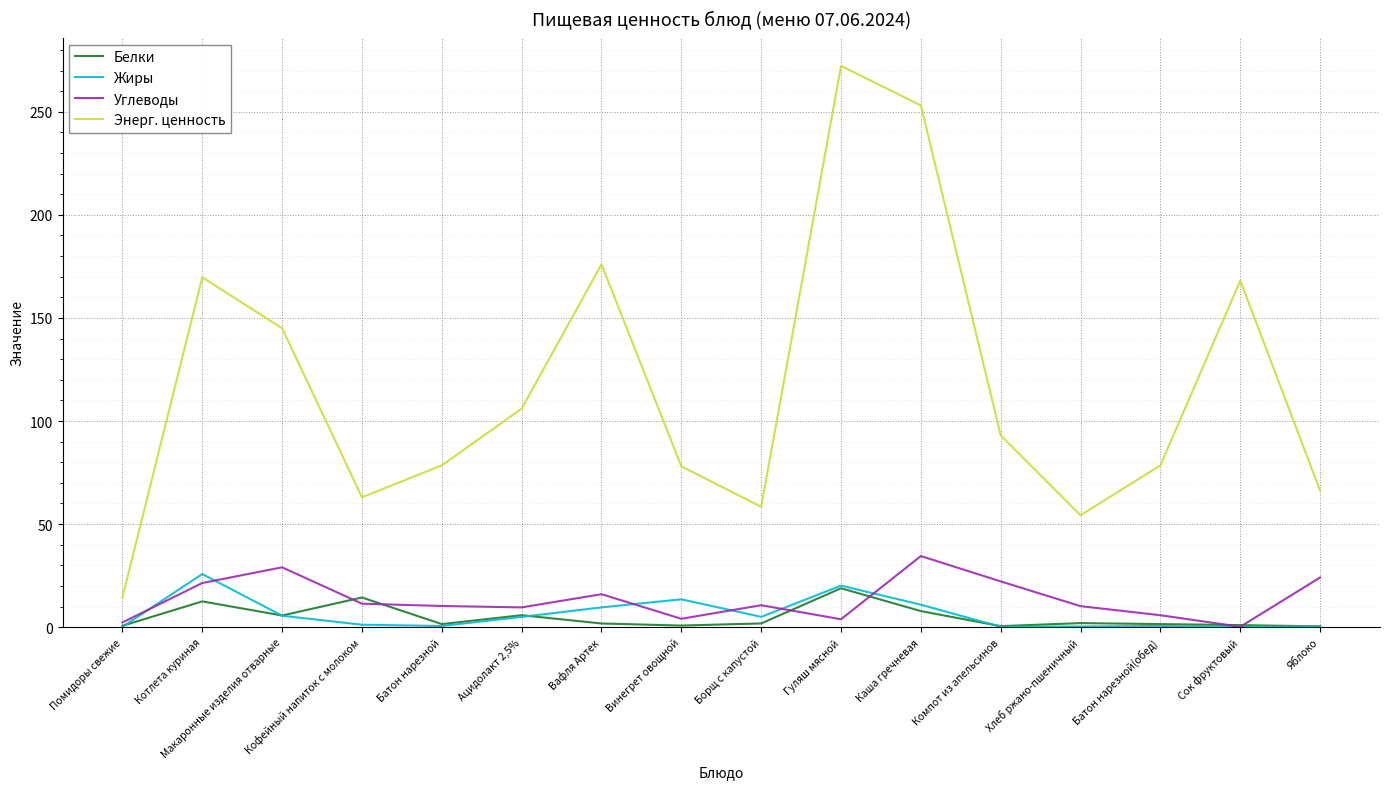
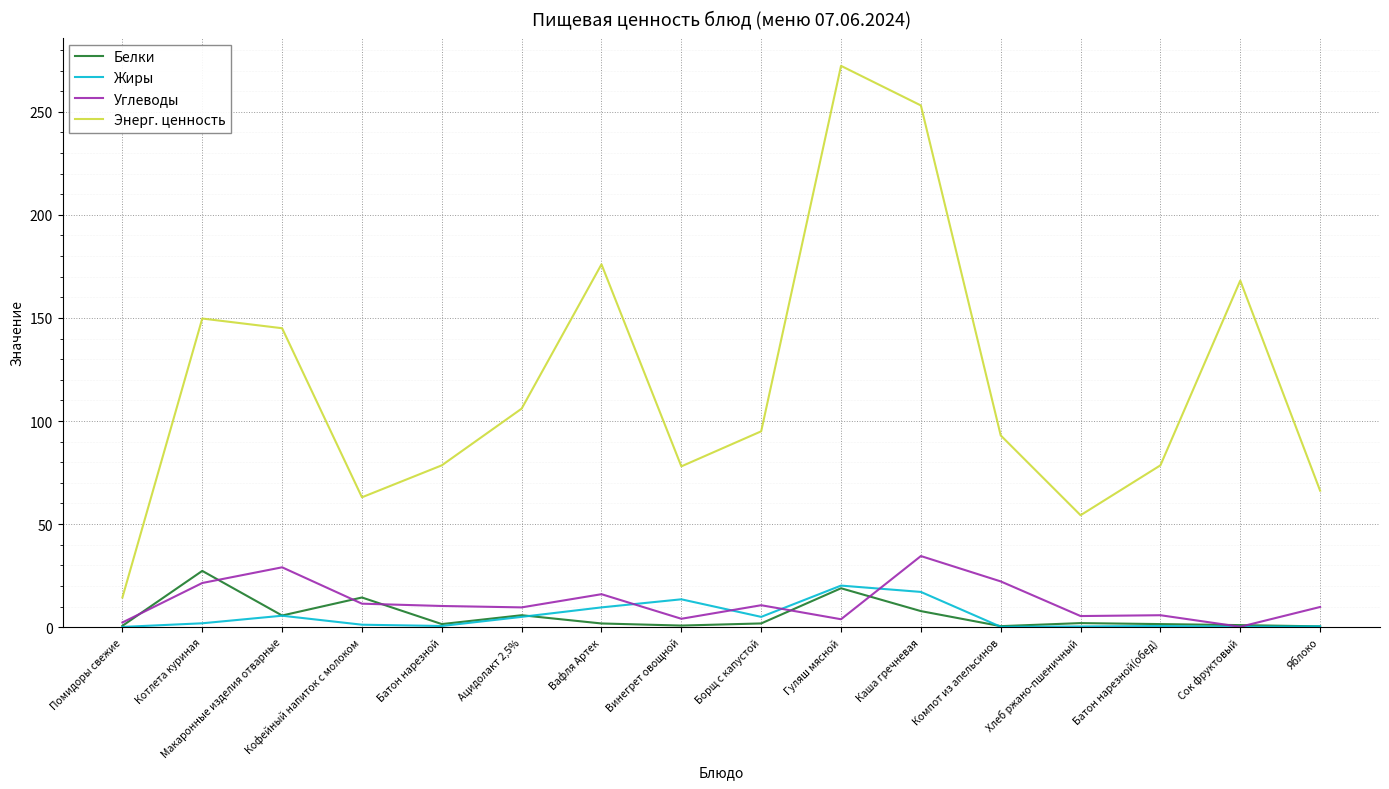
  {
    "Белки": {
-     "Котлета куриная": 13,
+     "Котлета куриная": 27,
      "Кофейный напиток с молоком": 14,
      "Вафля Артек": 2,
      "Винегрет овощной": 1,
      "Борщ с капустой": 2,
      "Гуляш мясной": 19,
      "Каша гречневая": 8,
      "Хлеб ржано-пшеничный": 2
    },
    "Жиры": {
-     "Котлета куриная": 26,
+     "Котлета куриная": 2,
      "Кофейный напиток с молоком": 1,
      "Вафля Артек": 10,
      "Винегрет овощной": 14,
      "Борщ с капустой": 5,
      "Гуляш мясной": 20,
-     "Каша гречневая": 11,
+     "Каша гречневая": 17,
      "Хлеб ржано-пшеничный": 0
    },
    "Углеводы": {
      "Помидоры свежие": 2,
      "Котлета куриная": 21,
      "Макаронные изделия отварные": 29,
      "Кофейный напиток с молоком": 11,
      "Батон нарезной": 10,
      "Ацидолакт 2,5%": 10,
      "Вафля Артек": 16,
      "Винегрет овощной": 4,
      "Борщ с капустой": 11,
      "Гуляш мясной": 4,
      "Каша гречневая": 35,
      "Компот из апельсинов": 22,
-     "Хлеб ржано-пшеничный": 10,
+     "Хлеб ржано-пшеничный": 5,
      "Батон нарезной(обед)": 6,
-     "Яблоко": 24
+     "Яблоко": 10
    },
    "Энерг. ценность": {
      "Помидоры свежие": 14,
-     "Котлета куриная": 170,
+     "Котлета куриная": 150,
      "Макаронные изделия отварные": 145,
      "Кофейный напиток с молоком": 63,
      "Батон нарезной": 79,
      "Ацидолакт 2,5%": 106,
      "Вафля Артек": 176,
      "Винегрет овощной": 78,
-     "Борщ с капустой": 58,
+     "Борщ с капустой": 95,
      "Гуляш мясной": 272,
      "Каша гречневая": 253,
      "Компот из апельсинов": 93,
      "Хлеб ржано-пшеничный": 54,
      "Батон нарезной(обед)": 79,
      "Сок фруктовый": 168,
      "Яблоко": 66
    }
  }
